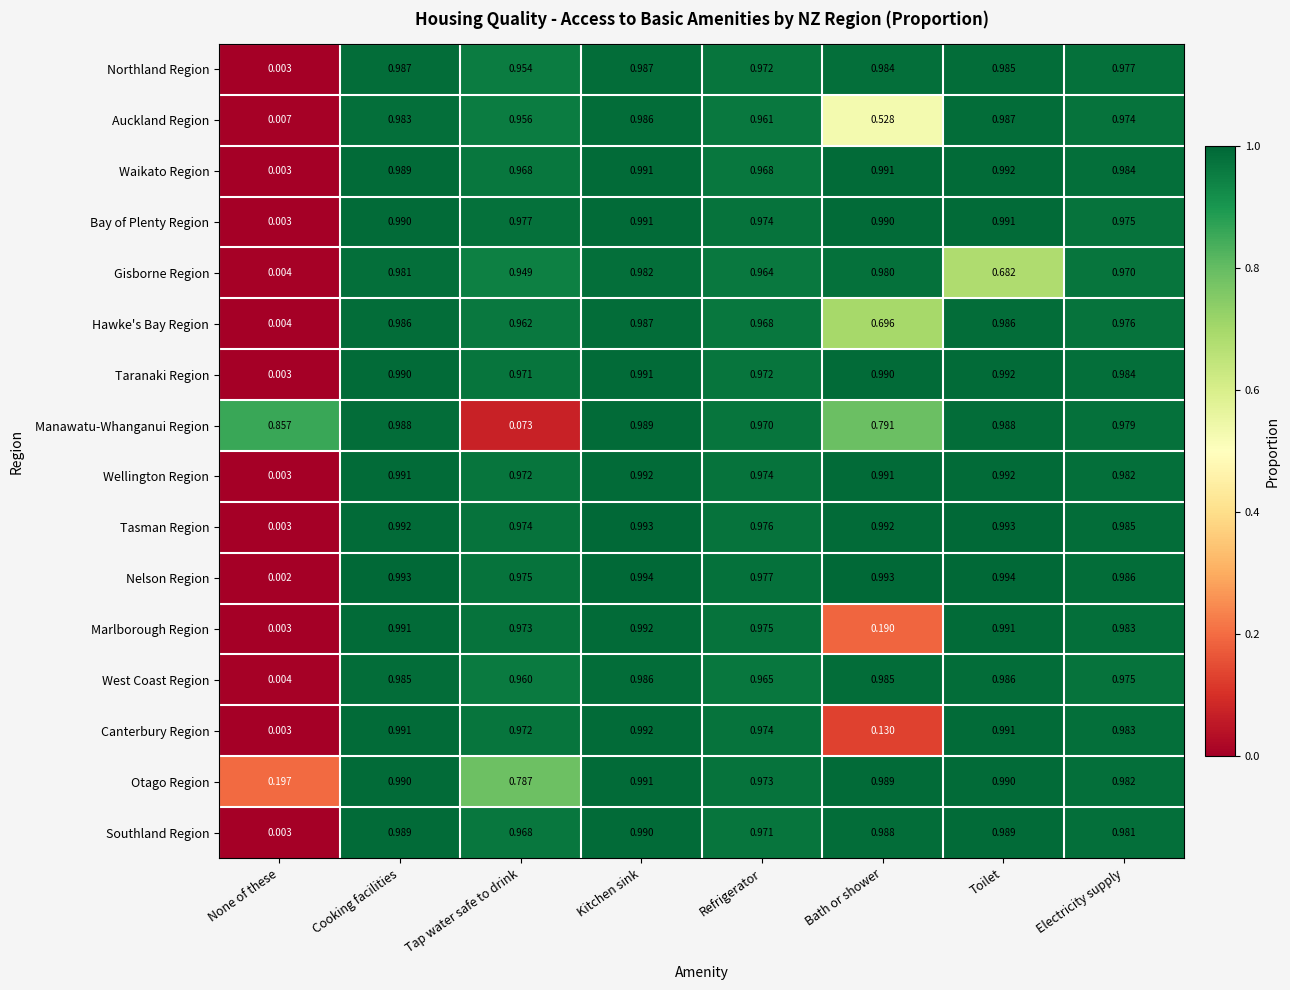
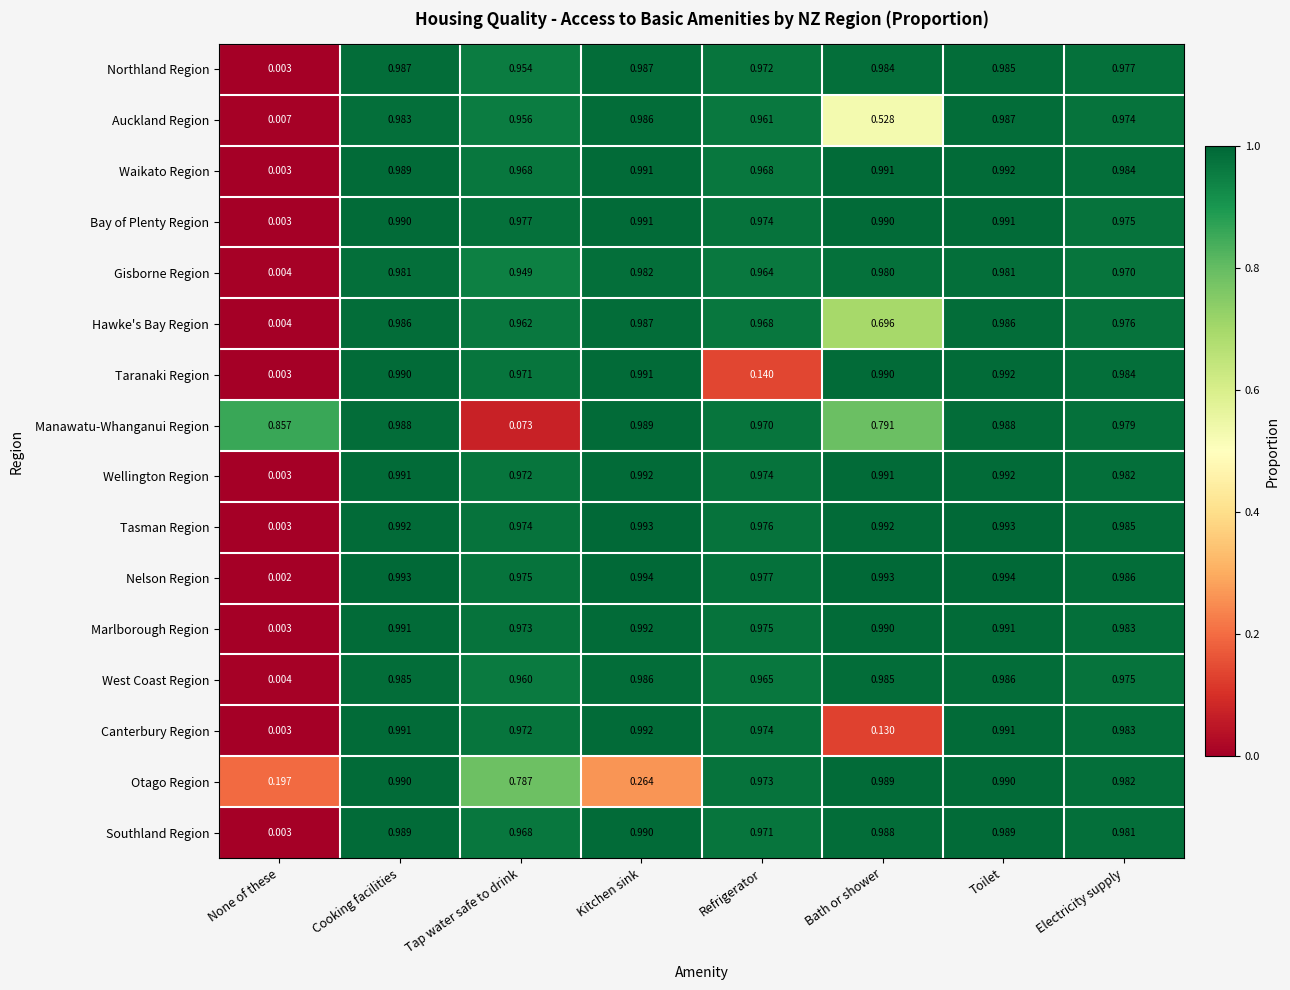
  {
    "Northland Region": {
      "None of these": 0.003,
      "Cooking facilities": 0.987,
      "Tap water safe to drink": 0.954,
      "Kitchen sink": 0.987,
      "Refrigerator": 0.972,
      "Bath or shower": 0.984,
      "Toilet": 0.985,
      "Electricity supply": 0.977
    },
    "Auckland Region": {
      "None of these": 0.007,
      "Cooking facilities": 0.983,
      "Tap water safe to drink": 0.956,
      "Kitchen sink": 0.986,
      "Refrigerator": 0.961,
      "Bath or shower": 0.528,
      "Toilet": 0.987,
      "Electricity supply": 0.974
    },
    "Waikato Region": {
      "None of these": 0.003,
      "Cooking facilities": 0.989,
      "Tap water safe to drink": 0.968,
      "Kitchen sink": 0.991,
      "Refrigerator": 0.968,
      "Bath or shower": 0.991,
      "Toilet": 0.992,
      "Electricity supply": 0.984
    },
    "Bay of Plenty Region": {
      "None of these": 0.003,
      "Cooking facilities": 0.990,
      "Tap water safe to drink": 0.977,
      "Kitchen sink": 0.991,
      "Refrigerator": 0.974,
      "Bath or shower": 0.990,
      "Toilet": 0.991,
      "Electricity supply": 0.975
    },
    "Gisborne Region": {
      "None of these": 0.004,
      "Cooking facilities": 0.981,
      "Tap water safe to drink": 0.949,
      "Kitchen sink": 0.982,
      "Refrigerator": 0.964,
      "Bath or shower": 0.980,
-     "Toilet": 0.682,
+     "Toilet": 0.981,
      "Electricity supply": 0.970
    },
    "Hawke's Bay Region": {
      "None of these": 0.004,
      "Cooking facilities": 0.986,
      "Tap water safe to drink": 0.962,
      "Kitchen sink": 0.987,
      "Refrigerator": 0.968,
      "Bath or shower": 0.696,
      "Toilet": 0.986,
      "Electricity supply": 0.976
    },
    "Taranaki Region": {
      "None of these": 0.003,
      "Cooking facilities": 0.990,
      "Tap water safe to drink": 0.971,
      "Kitchen sink": 0.991,
-     "Refrigerator": 0.972,
+     "Refrigerator": 0.140,
      "Bath or shower": 0.990,
      "Toilet": 0.992,
      "Electricity supply": 0.984
    },
    "Manawatu-Whanganui Region": {
      "None of these": 0.857,
      "Cooking facilities": 0.988,
      "Tap water safe to drink": 0.073,
      "Kitchen sink": 0.989,
      "Refrigerator": 0.970,
      "Bath or shower": 0.791,
      "Toilet": 0.988,
      "Electricity supply": 0.979
    },
    "Wellington Region": {
      "None of these": 0.003,
      "Cooking facilities": 0.991,
      "Tap water safe to drink": 0.972,
      "Kitchen sink": 0.992,
      "Refrigerator": 0.974,
      "Bath or shower": 0.991,
      "Toilet": 0.992,
      "Electricity supply": 0.982
    },
    "Tasman Region": {
      "None of these": 0.003,
      "Cooking facilities": 0.992,
      "Tap water safe to drink": 0.974,
      "Kitchen sink": 0.993,
      "Refrigerator": 0.976,
      "Bath or shower": 0.992,
      "Toilet": 0.993,
      "Electricity supply": 0.985
    },
    "Nelson Region": {
      "None of these": 0.002,
      "Cooking facilities": 0.993,
      "Tap water safe to drink": 0.975,
      "Kitchen sink": 0.994,
      "Refrigerator": 0.977,
      "Bath or shower": 0.993,
      "Toilet": 0.994,
      "Electricity supply": 0.986
    },
    "Marlborough Region": {
      "None of these": 0.003,
      "Cooking facilities": 0.991,
      "Tap water safe to drink": 0.973,
      "Kitchen sink": 0.992,
      "Refrigerator": 0.975,
-     "Bath or shower": 0.190,
+     "Bath or shower": 0.990,
      "Toilet": 0.991,
      "Electricity supply": 0.983
    },
    "West Coast Region": {
      "None of these": 0.004,
      "Cooking facilities": 0.985,
      "Tap water safe to drink": 0.960,
      "Kitchen sink": 0.986,
      "Refrigerator": 0.965,
      "Bath or shower": 0.985,
      "Toilet": 0.986,
      "Electricity supply": 0.975
    },
    "Canterbury Region": {
      "None of these": 0.003,
      "Cooking facilities": 0.991,
      "Tap water safe to drink": 0.972,
      "Kitchen sink": 0.992,
      "Refrigerator": 0.974,
      "Bath or shower": 0.130,
      "Toilet": 0.991,
      "Electricity supply": 0.983
    },
    "Otago Region": {
      "None of these": 0.197,
      "Cooking facilities": 0.990,
      "Tap water safe to drink": 0.787,
-     "Kitchen sink": 0.991,
+     "Kitchen sink": 0.264,
      "Refrigerator": 0.973,
      "Bath or shower": 0.989,
      "Toilet": 0.990,
      "Electricity supply": 0.982
    },
    "Southland Region": {
      "None of these": 0.003,
      "Cooking facilities": 0.989,
      "Tap water safe to drink": 0.968,
      "Kitchen sink": 0.990,
      "Refrigerator": 0.971,
      "Bath or shower": 0.988,
      "Toilet": 0.989,
      "Electricity supply": 0.981
    }
  }
